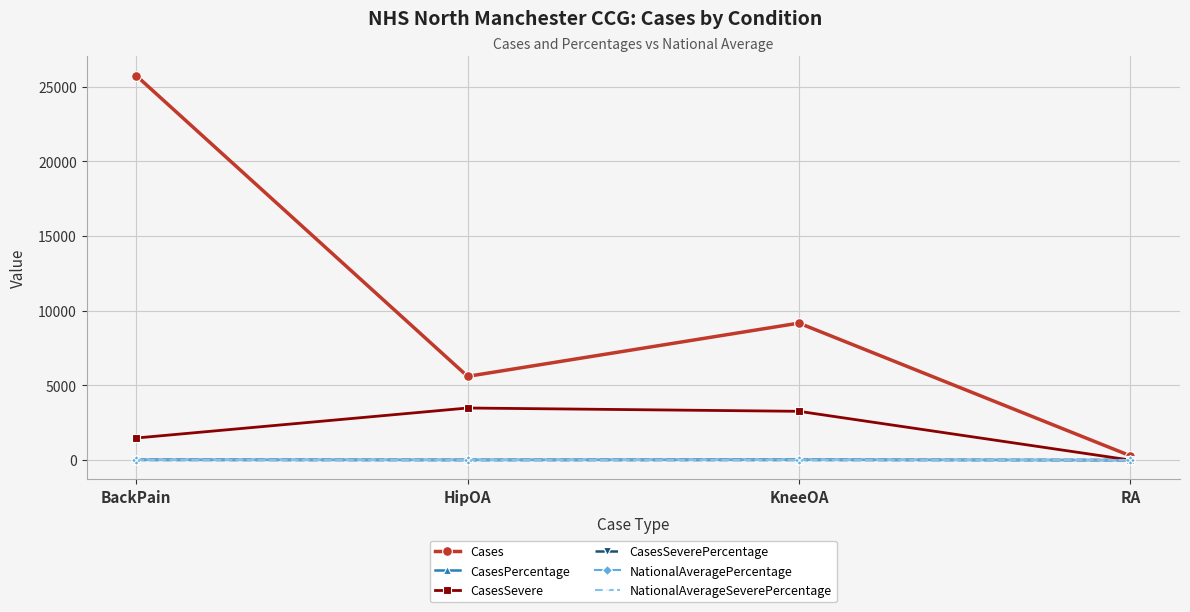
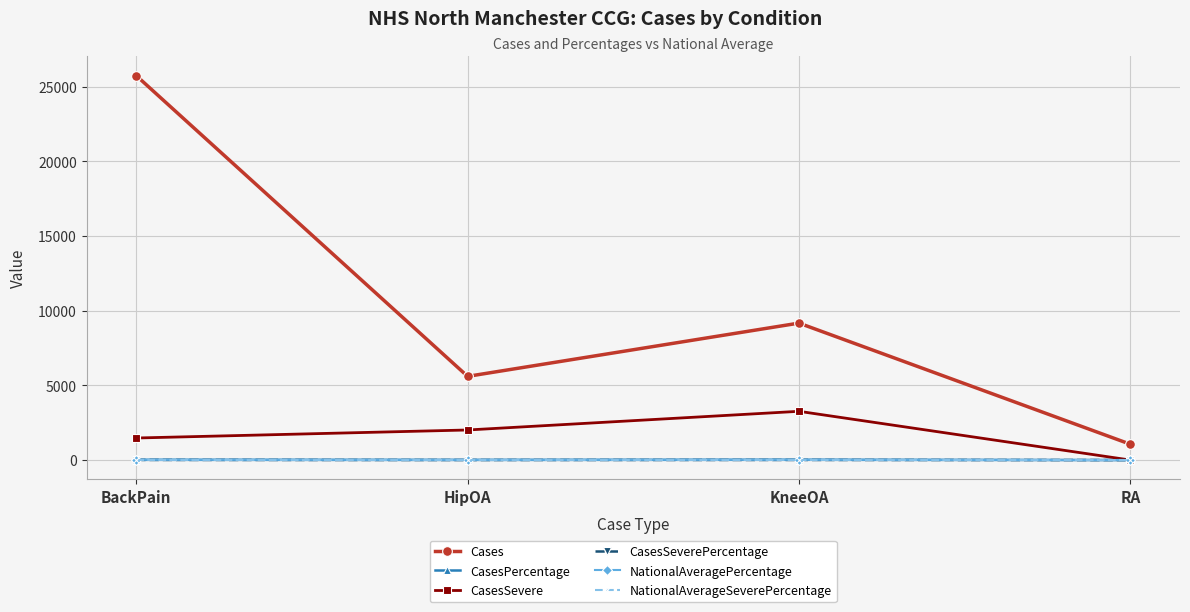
  {
    "Cases": {
      "BackPain": 25700,
      "HipOA": 5600,
      "KneeOA": 9200,
-     "RA": 300
+     "RA": 1100
    },
    "NationalAverageSeverePercentage": {
      "BackPain": 0,
      "HipOA": 0,
      "KneeOA": 0
    },
    "CasesSevere": {
      "BackPain": 1500,
-     "HipOA": 3500,
+     "HipOA": 2000,
      "KneeOA": 3300
    }
  }
